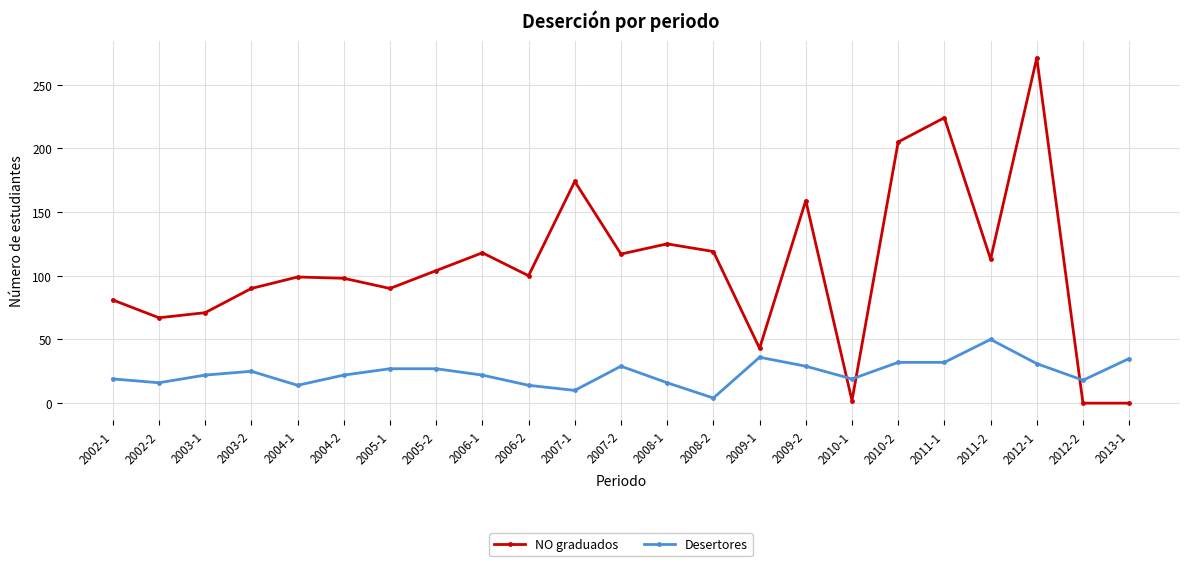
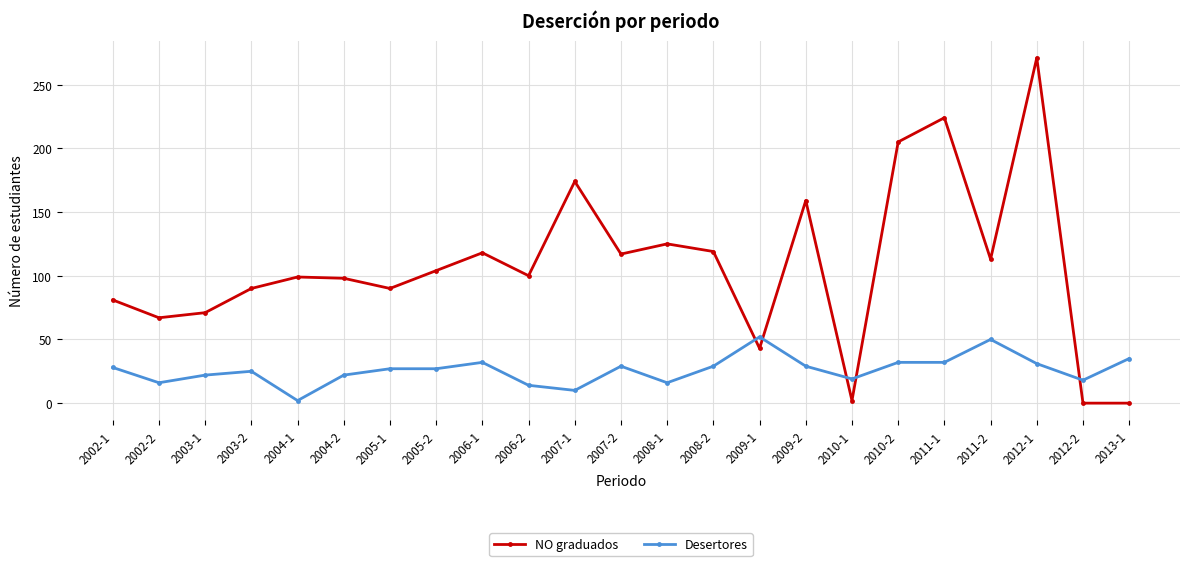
  {
    "NO graduados": {
      "2002-1": 81,
      "2002-2": 67,
      "2003-1": 71,
      "2003-2": 90,
      "2004-1": 99,
      "2004-2": 98,
      "2005-1": 90,
      "2005-2": 104,
      "2006-1": 118,
      "2006-2": 100,
      "2007-1": 174,
      "2007-2": 117,
      "2008-1": 125,
      "2008-2": 119,
      "2009-1": 43,
      "2009-2": 159,
      "2010-1": 2,
      "2010-2": 205,
      "2011-1": 224,
      "2011-2": 113,
      "2012-1": 271,
      "2012-2": 0,
      "2013-1": 0
    },
    "Desertores": {
-     "2002-1": 19,
+     "2002-1": 28,
      "2002-2": 16,
      "2003-1": 22,
      "2003-2": 25,
-     "2004-1": 14,
+     "2004-1": 2,
      "2004-2": 22,
      "2005-1": 27,
      "2005-2": 27,
-     "2006-1": 22,
+     "2006-1": 32,
      "2006-2": 14,
      "2007-1": 10,
      "2007-2": 29,
      "2008-1": 16,
-     "2008-2": 4,
-     "2009-1": 36,
+     "2008-2": 29,
+     "2009-1": 52,
      "2009-2": 29,
      "2010-1": 19,
      "2010-2": 32,
      "2011-1": 32,
      "2011-2": 50,
      "2012-1": 31,
      "2012-2": 18,
      "2013-1": 35
    }
  }
